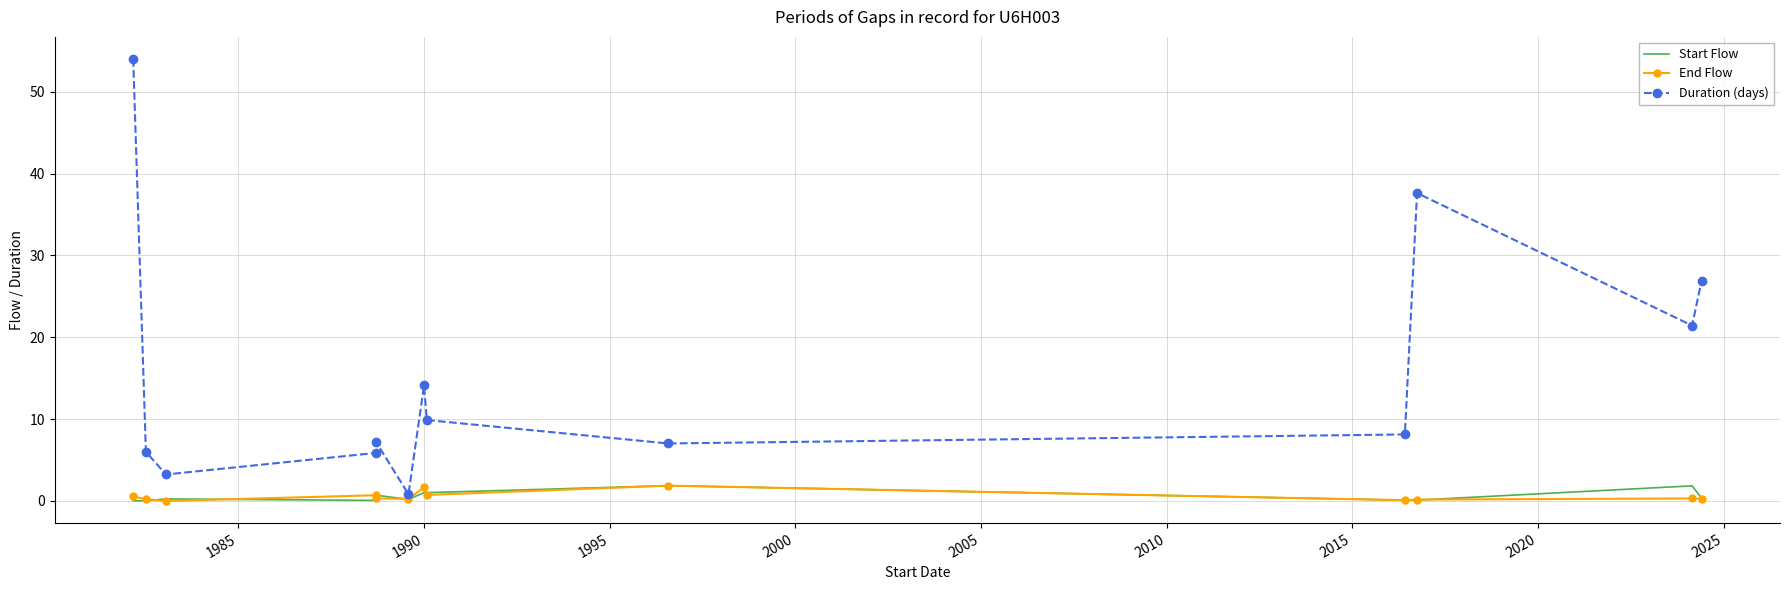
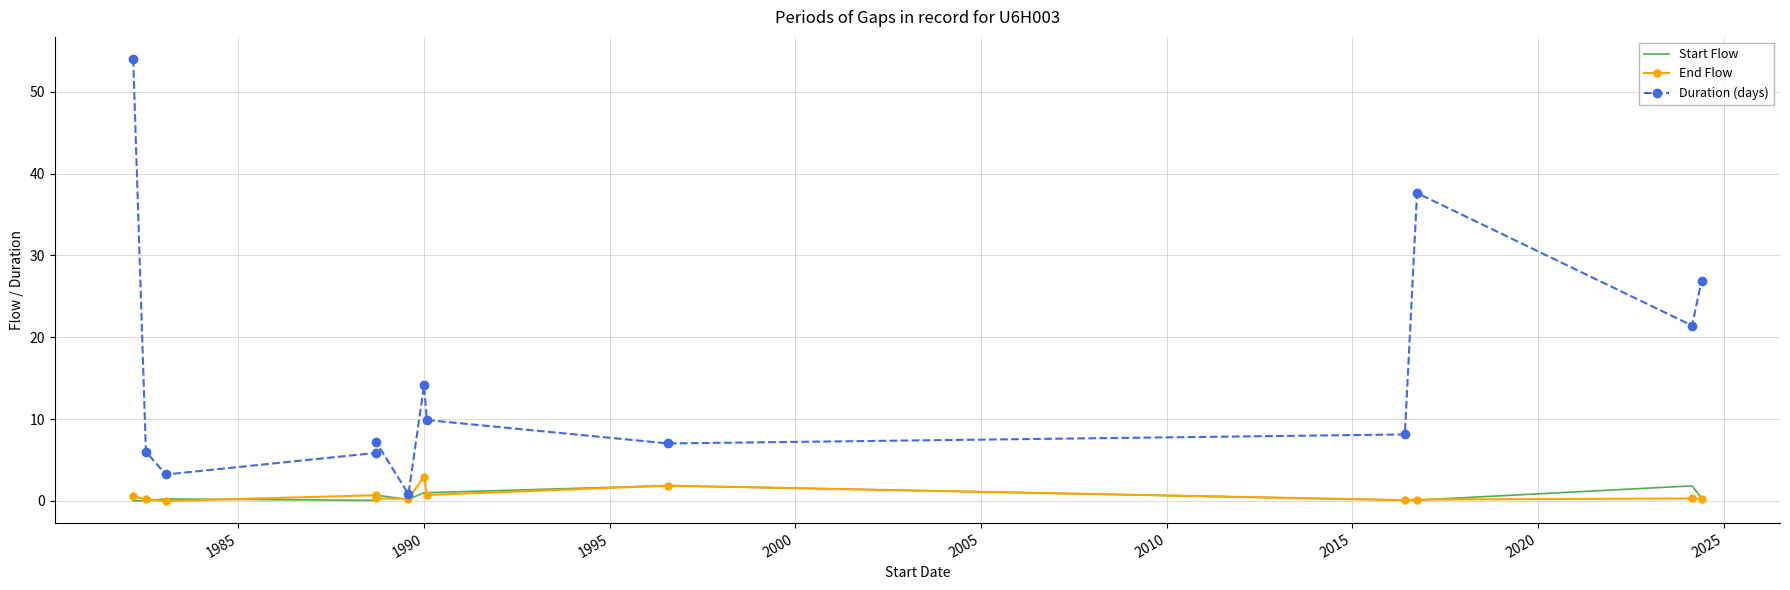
  {
    "Start Flow": {
      "1990": 1
    },
    "End Flow": {
-     "1990": 2
+     "1990": 3
    },
    "Duration (days)": {
      "1990": 14
    }
  }
